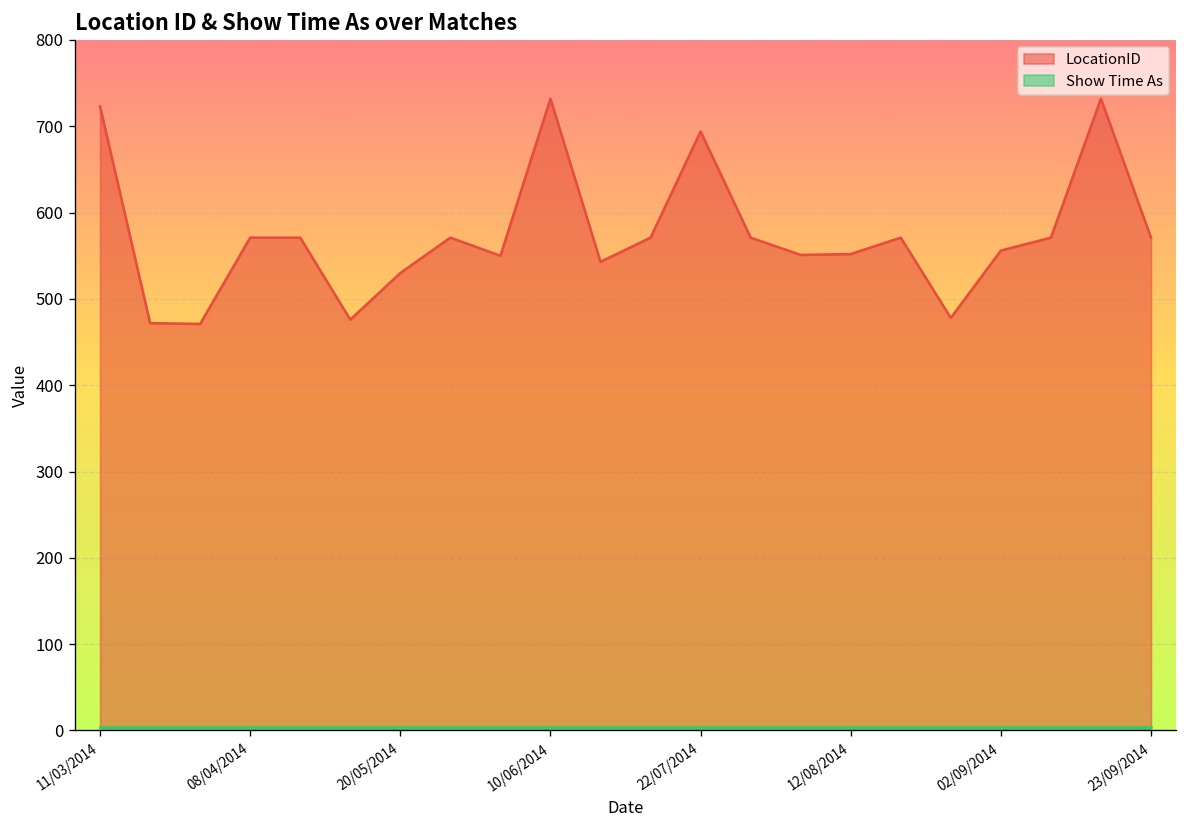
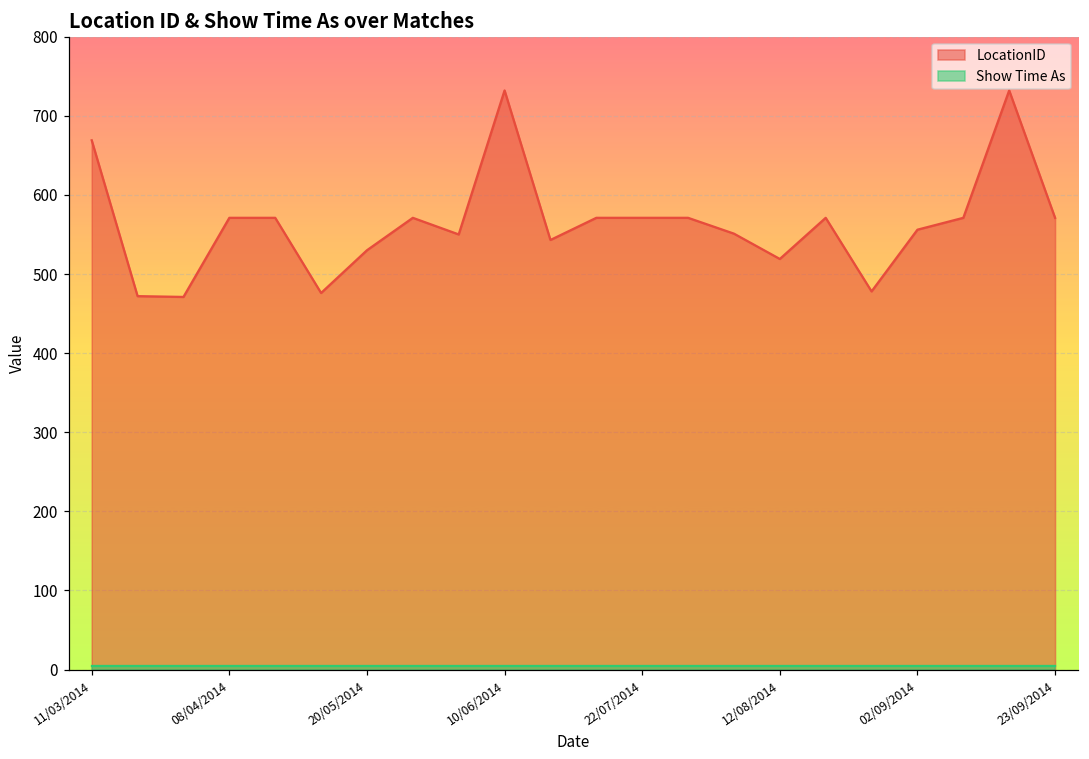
  {
    "LocationID": {
-     "11/03/2014": 720,
+     "11/03/2014": 670,
      "08/04/2014": 570,
      "20/05/2014": 530,
      "10/06/2014": 730,
-     "22/07/2014": 690,
-     "12/08/2014": 550,
+     "22/07/2014": 570,
+     "12/08/2014": 520,
      "02/09/2014": 560,
      "23/09/2014": 570
    },
    "Show Time As": {
      "11/03/2014": 0,
      "08/04/2014": 0,
      "20/05/2014": 0,
      "10/06/2014": 0,
      "22/07/2014": 0,
      "12/08/2014": 0,
      "02/09/2014": 0,
      "23/09/2014": 0
    }
  }
